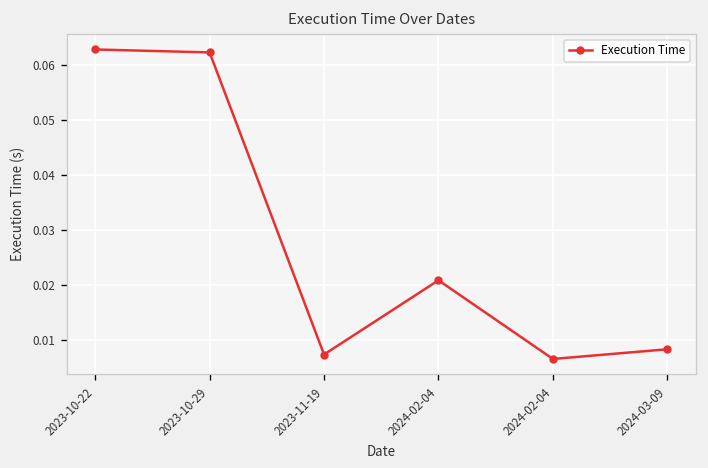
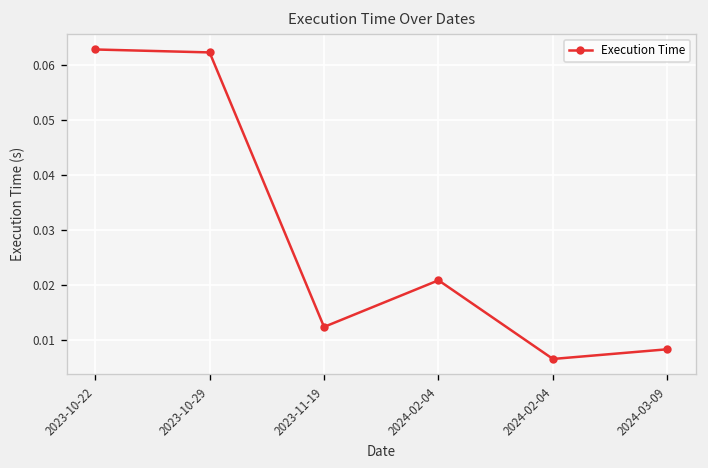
  {
    "2023-10-22": 0.063,
    "2023-10-29": 0.062,
-   "2023-11-19": 0.007,
+   "2023-11-19": 0.012,
    "2024-03-09": 0.008
  }
